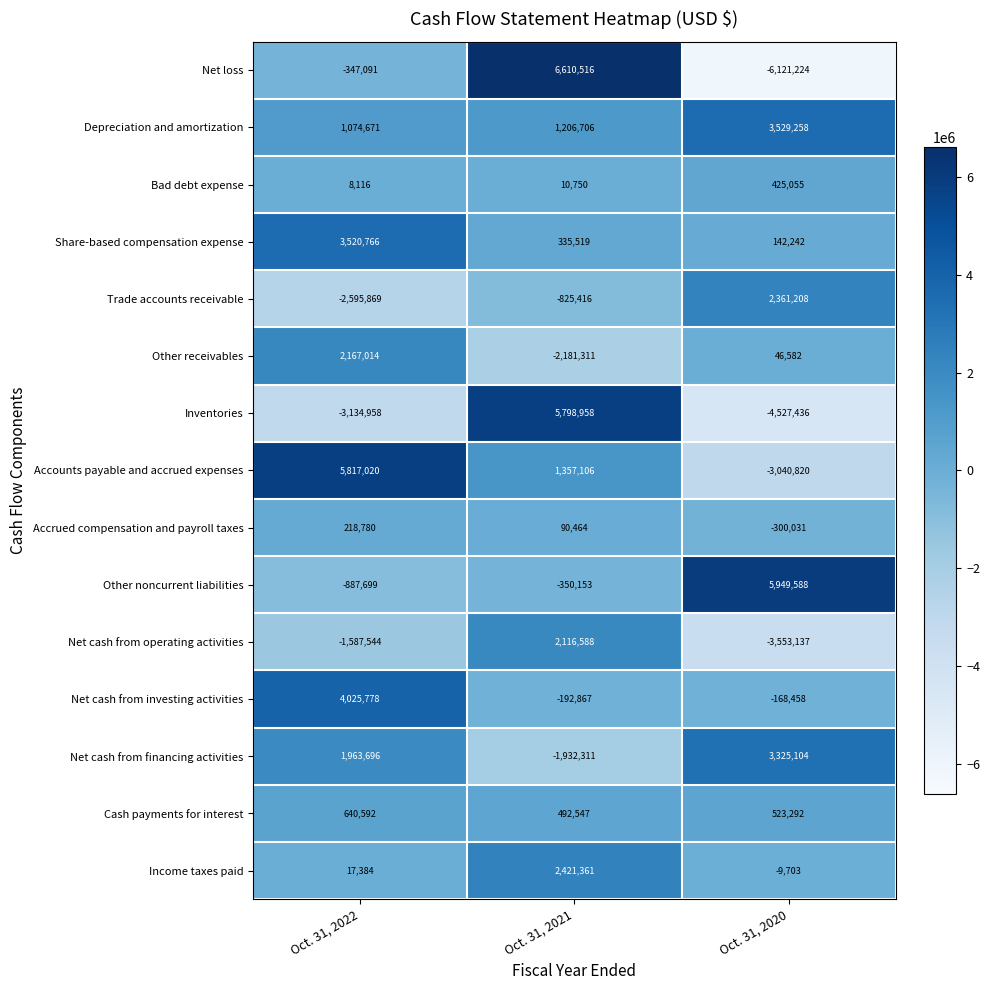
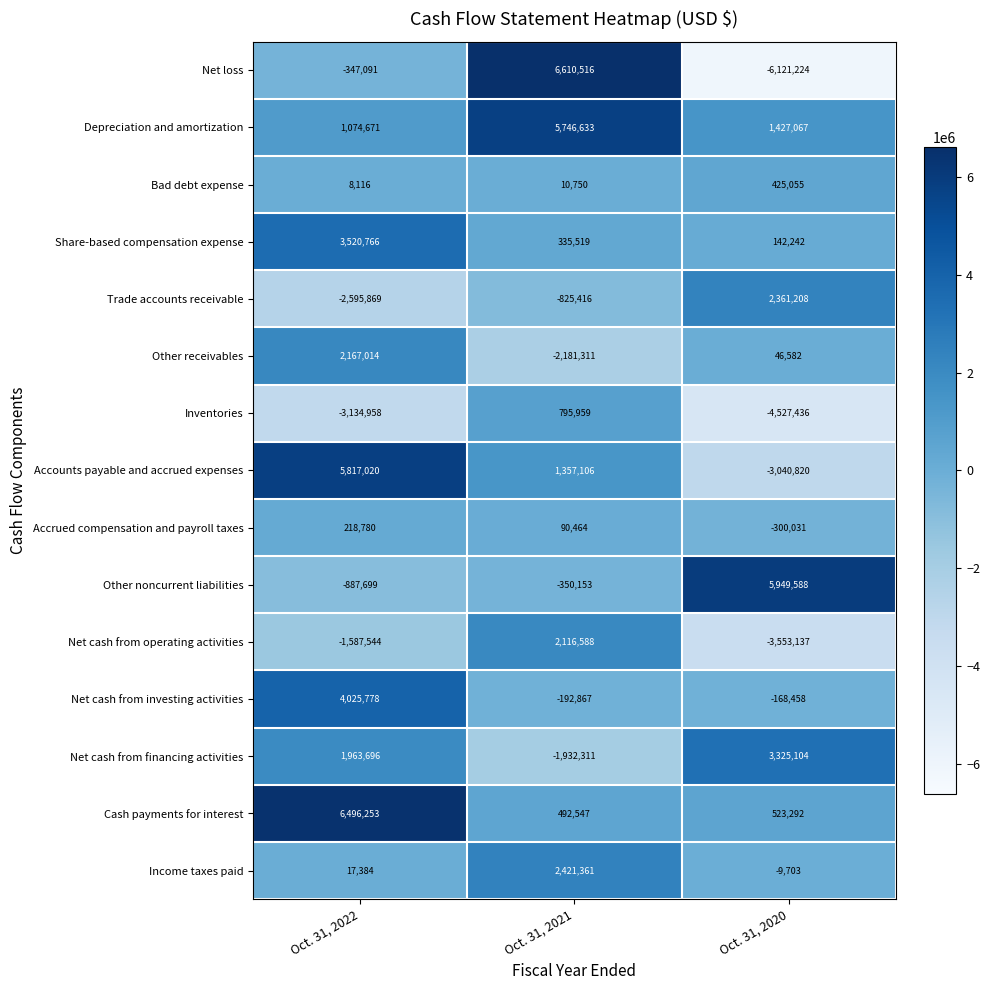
  {
    "Net loss": {
      "Oct. 31, 2022": "-347,091",
      "Oct. 31, 2021": "6,610,516",
      "Oct. 31, 2020": "-6,121,224"
    },
    "Depreciation and amortization": {
      "Oct. 31, 2022": "1,074,671",
-     "Oct. 31, 2021": "1,206,706",
-     "Oct. 31, 2020": "3,529,258"
+     "Oct. 31, 2021": "5,746,633",
+     "Oct. 31, 2020": "1,427,067"
    },
    "Bad debt expense": {
      "Oct. 31, 2022": "8,116",
      "Oct. 31, 2021": "10,750",
      "Oct. 31, 2020": "425,055"
    },
    "Share-based compensation expense": {
      "Oct. 31, 2022": "3,520,766",
      "Oct. 31, 2021": "335,519",
      "Oct. 31, 2020": "142,242"
    },
    "Trade accounts receivable": {
      "Oct. 31, 2022": "-2,595,869",
      "Oct. 31, 2021": "-825,416",
      "Oct. 31, 2020": "2,361,208"
    },
    "Other receivables": {
      "Oct. 31, 2022": "2,167,014",
      "Oct. 31, 2021": "-2,181,311",
      "Oct. 31, 2020": "46,582"
    },
    "Inventories": {
      "Oct. 31, 2022": "-3,134,958",
-     "Oct. 31, 2021": "5,798,958",
+     "Oct. 31, 2021": "795,959",
      "Oct. 31, 2020": "-4,527,436"
    },
    "Accounts payable and accrued expenses": {
      "Oct. 31, 2022": "5,817,020",
      "Oct. 31, 2021": "1,357,106",
      "Oct. 31, 2020": "-3,040,820"
    },
    "Accrued compensation and payroll taxes": {
      "Oct. 31, 2022": "218,780",
      "Oct. 31, 2021": "90,464",
      "Oct. 31, 2020": "-300,031"
    },
    "Other noncurrent liabilities": {
      "Oct. 31, 2022": "-887,699",
      "Oct. 31, 2021": "-350,153",
      "Oct. 31, 2020": "5,949,588"
    },
    "Net cash from operating activities": {
      "Oct. 31, 2022": "-1,587,544",
      "Oct. 31, 2021": "2,116,588",
      "Oct. 31, 2020": "-3,553,137"
    },
    "Net cash from investing activities": {
      "Oct. 31, 2022": "4,025,778",
      "Oct. 31, 2021": "-192,867",
      "Oct. 31, 2020": "-168,458"
    },
    "Net cash from financing activities": {
      "Oct. 31, 2022": "1,963,696",
      "Oct. 31, 2021": "-1,932,311",
      "Oct. 31, 2020": "3,325,104"
    },
    "Cash payments for interest": {
-     "Oct. 31, 2022": "640,592",
+     "Oct. 31, 2022": "6,496,253",
      "Oct. 31, 2021": "492,547",
      "Oct. 31, 2020": "523,292"
    },
    "Income taxes paid": {
      "Oct. 31, 2022": "17,384",
      "Oct. 31, 2021": "2,421,361",
      "Oct. 31, 2020": "-9,703"
    }
  }
